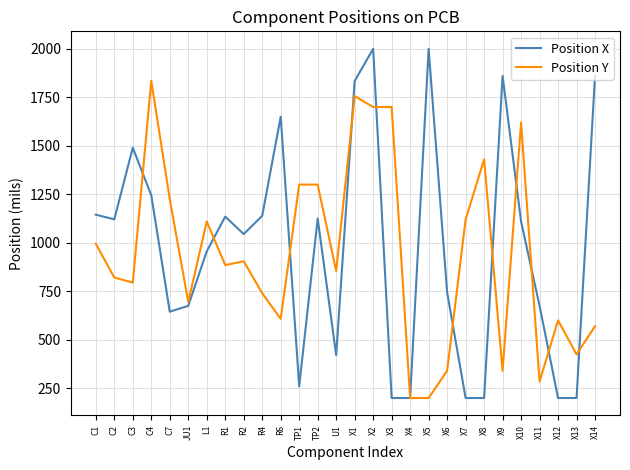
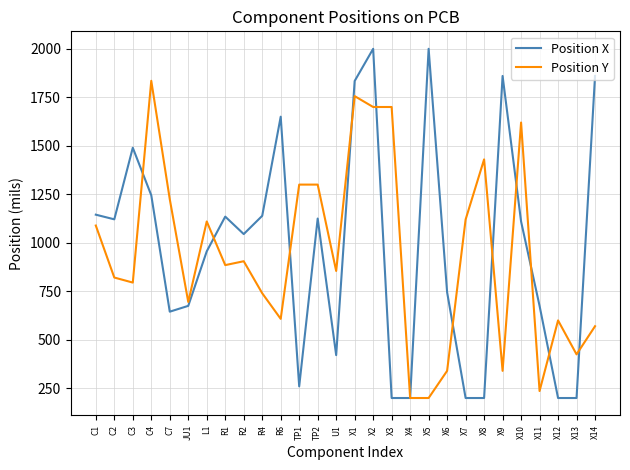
  {
    "Position X": {
      "C1": 1150,
      "C2": 1120,
      "C3": 1490,
      "C4": 1250,
      "C7": 650,
      "JU1": 680,
      "L1": 960,
      "R1": 1140,
      "R2": 1050,
      "R4": 1140,
      "R6": 1650,
      "TP1": 260,
      "TP2": 1130,
      "U1": 420,
      "X1": 1830,
      "X2": 2000,
      "X3": 200,
      "X5": 2000,
      "X6": 750,
      "X7": 200,
      "X8": 200,
      "X9": 1860,
      "X10": 1110,
      "X11": 680,
      "X12": 200,
      "X13": 200
    },
    "Position Y": {
-     "C1": 1000,
+     "C1": 1090,
      "C2": 820,
      "C3": 800,
      "C4": 1840,
      "C7": 1230,
      "JU1": 700,
      "L1": 1110,
      "R1": 890,
      "R2": 910,
      "R4": 740,
      "R6": 610,
      "TP1": 1300,
      "TP2": 1300,
      "U1": 860,
      "X1": 1760,
      "X2": 1700,
      "X3": 1700,
      "X5": 200,
      "X6": 340,
      "X7": 1120,
      "X8": 1430,
      "X9": 340,
      "X10": 1620,
-     "X11": 290,
+     "X11": 240,
      "X12": 600,
      "X13": 430,
      "X14": 570
    }
  }
